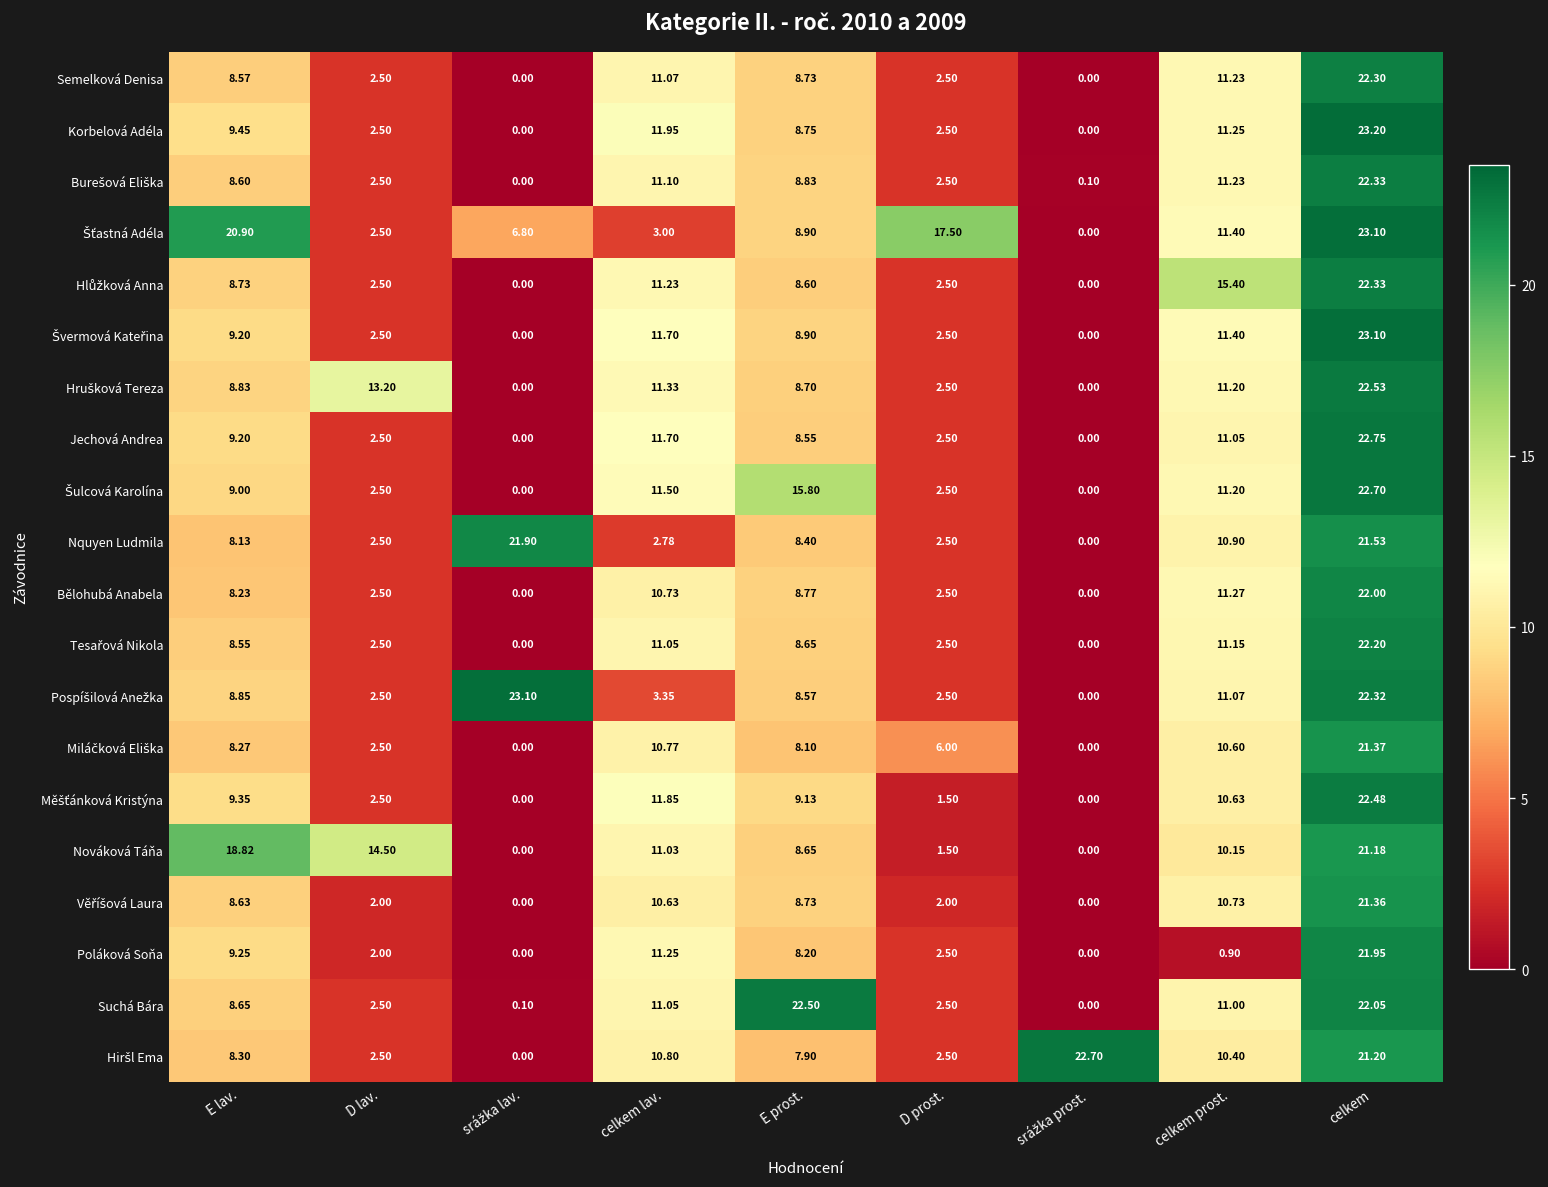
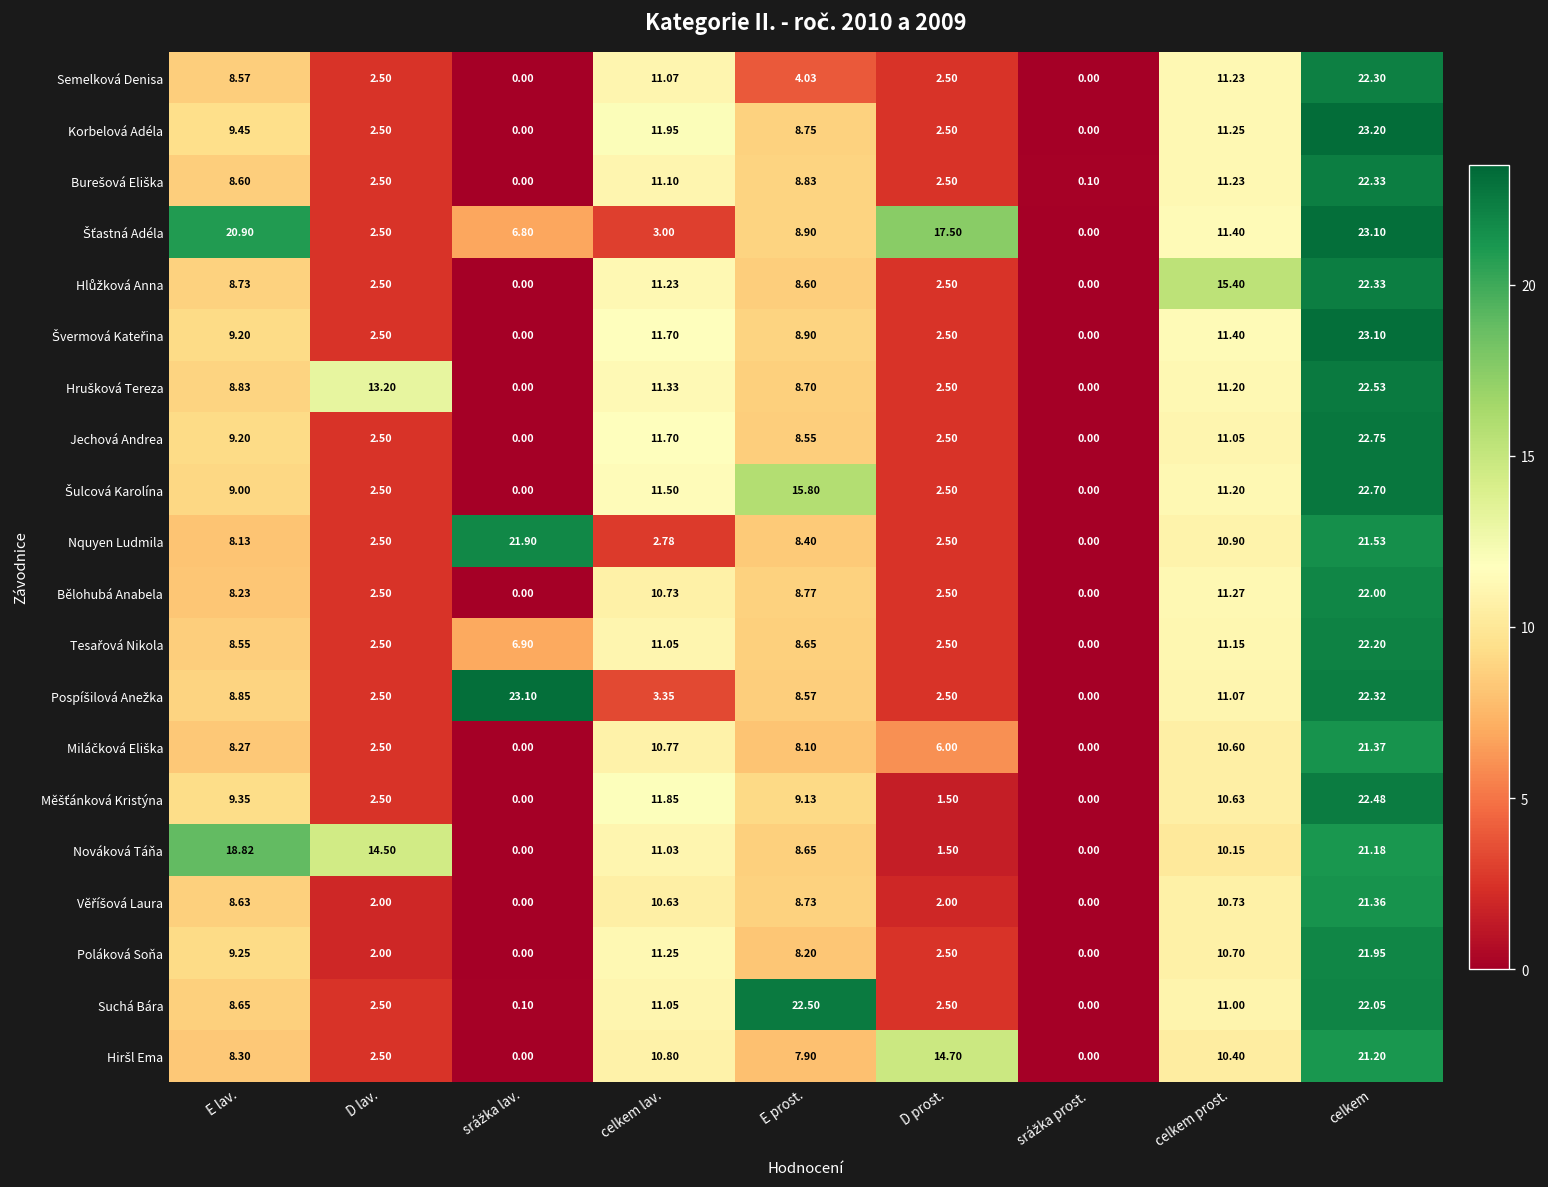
  {
    "Semelková Denisa": {
      "E lav.": 8.57,
      "D lav.": 2.50,
      "srážka lav.": 0.00,
      "celkem lav.": 11.07,
-     "E prost.": 8.73,
+     "E prost.": 4.03,
      "D prost.": 2.50,
      "srážka prost.": 0.00,
      "celkem prost.": 11.23,
      "celkem": 22.30
    },
    "Korbelová Adéla": {
      "E lav.": 9.45,
      "D lav.": 2.50,
      "srážka lav.": 0.00,
      "celkem lav.": 11.95,
      "E prost.": 8.75,
      "D prost.": 2.50,
      "srážka prost.": 0.00,
      "celkem prost.": 11.25,
      "celkem": 23.20
    },
    "Burešová Eliška": {
      "E lav.": 8.60,
      "D lav.": 2.50,
      "srážka lav.": 0.00,
      "celkem lav.": 11.10,
      "E prost.": 8.83,
      "D prost.": 2.50,
      "srážka prost.": 0.10,
      "celkem prost.": 11.23,
      "celkem": 22.33
    },
    "Šťastná Adéla": {
      "E lav.": 20.90,
      "D lav.": 2.50,
      "srážka lav.": 6.80,
      "celkem lav.": 3.00,
      "E prost.": 8.90,
      "D prost.": 17.50,
      "srážka prost.": 0.00,
      "celkem prost.": 11.40,
      "celkem": 23.10
    },
    "Hlůžková Anna": {
      "E lav.": 8.73,
      "D lav.": 2.50,
      "srážka lav.": 0.00,
      "celkem lav.": 11.23,
      "E prost.": 8.60,
      "D prost.": 2.50,
      "srážka prost.": 0.00,
      "celkem prost.": 15.40,
      "celkem": 22.33
    },
    "Švermová Kateřina": {
      "E lav.": 9.20,
      "D lav.": 2.50,
      "srážka lav.": 0.00,
      "celkem lav.": 11.70,
      "E prost.": 8.90,
      "D prost.": 2.50,
      "srážka prost.": 0.00,
      "celkem prost.": 11.40,
      "celkem": 23.10
    },
    "Hrušková Tereza": {
      "E lav.": 8.83,
      "D lav.": 13.20,
      "srážka lav.": 0.00,
      "celkem lav.": 11.33,
      "E prost.": 8.70,
      "D prost.": 2.50,
      "srážka prost.": 0.00,
      "celkem prost.": 11.20,
      "celkem": 22.53
    },
    "Jechová Andrea": {
      "E lav.": 9.20,
      "D lav.": 2.50,
      "srážka lav.": 0.00,
      "celkem lav.": 11.70,
      "E prost.": 8.55,
      "D prost.": 2.50,
      "srážka prost.": 0.00,
      "celkem prost.": 11.05,
      "celkem": 22.75
    },
    "Šulcová Karolína": {
      "E lav.": 9.00,
      "D lav.": 2.50,
      "srážka lav.": 0.00,
      "celkem lav.": 11.50,
      "E prost.": 15.80,
      "D prost.": 2.50,
      "srážka prost.": 0.00,
      "celkem prost.": 11.20,
      "celkem": 22.70
    },
    "Nquyen Ludmila": {
      "E lav.": 8.13,
      "D lav.": 2.50,
      "srážka lav.": 21.90,
      "celkem lav.": 2.78,
      "E prost.": 8.40,
      "D prost.": 2.50,
      "srážka prost.": 0.00,
      "celkem prost.": 10.90,
      "celkem": 21.53
    },
    "Bělohubá Anabela": {
      "E lav.": 8.23,
      "D lav.": 2.50,
      "srážka lav.": 0.00,
      "celkem lav.": 10.73,
      "E prost.": 8.77,
      "D prost.": 2.50,
      "srážka prost.": 0.00,
      "celkem prost.": 11.27,
      "celkem": 22.00
    },
    "Tesařová Nikola": {
      "E lav.": 8.55,
      "D lav.": 2.50,
-     "srážka lav.": 0.00,
+     "srážka lav.": 6.90,
      "celkem lav.": 11.05,
      "E prost.": 8.65,
      "D prost.": 2.50,
      "srážka prost.": 0.00,
      "celkem prost.": 11.15,
      "celkem": 22.20
    },
    "Pospíšilová Anežka": {
      "E lav.": 8.85,
      "D lav.": 2.50,
      "srážka lav.": 23.10,
      "celkem lav.": 3.35,
      "E prost.": 8.57,
      "D prost.": 2.50,
      "srážka prost.": 0.00,
      "celkem prost.": 11.07,
      "celkem": 22.32
    },
    "Miláčková Eliška": {
      "E lav.": 8.27,
      "D lav.": 2.50,
      "srážka lav.": 0.00,
      "celkem lav.": 10.77,
      "E prost.": 8.10,
      "D prost.": 6.00,
      "srážka prost.": 0.00,
      "celkem prost.": 10.60,
      "celkem": 21.37
    },
    "Měšťánková Kristýna": {
      "E lav.": 9.35,
      "D lav.": 2.50,
      "srážka lav.": 0.00,
      "celkem lav.": 11.85,
      "E prost.": 9.13,
      "D prost.": 1.50,
      "srážka prost.": 0.00,
      "celkem prost.": 10.63,
      "celkem": 22.48
    },
    "Nováková Táňa": {
      "E lav.": 18.82,
      "D lav.": 14.50,
      "srážka lav.": 0.00,
      "celkem lav.": 11.03,
      "E prost.": 8.65,
      "D prost.": 1.50,
      "srážka prost.": 0.00,
      "celkem prost.": 10.15,
      "celkem": 21.18
    },
    "Věříšová Laura": {
      "E lav.": 8.63,
      "D lav.": 2.00,
      "srážka lav.": 0.00,
      "celkem lav.": 10.63,
      "E prost.": 8.73,
      "D prost.": 2.00,
      "srážka prost.": 0.00,
      "celkem prost.": 10.73,
      "celkem": 21.36
    },
    "Poláková Soňa": {
      "E lav.": 9.25,
      "D lav.": 2.00,
      "srážka lav.": 0.00,
      "celkem lav.": 11.25,
      "E prost.": 8.20,
      "D prost.": 2.50,
      "srážka prost.": 0.00,
-     "celkem prost.": 0.90,
+     "celkem prost.": 10.70,
      "celkem": 21.95
    },
    "Suchá Bára": {
      "E lav.": 8.65,
      "D lav.": 2.50,
      "srážka lav.": 0.10,
      "celkem lav.": 11.05,
      "E prost.": 22.50,
      "D prost.": 2.50,
      "srážka prost.": 0.00,
      "celkem prost.": 11.00,
      "celkem": 22.05
    },
    "Hiršl Ema": {
      "E lav.": 8.30,
      "D lav.": 2.50,
      "srážka lav.": 0.00,
      "celkem lav.": 10.80,
      "E prost.": 7.90,
-     "D prost.": 2.50,
-     "srážka prost.": 22.70,
+     "D prost.": 14.70,
+     "srážka prost.": 0.00,
      "celkem prost.": 10.40,
      "celkem": 21.20
    }
  }
